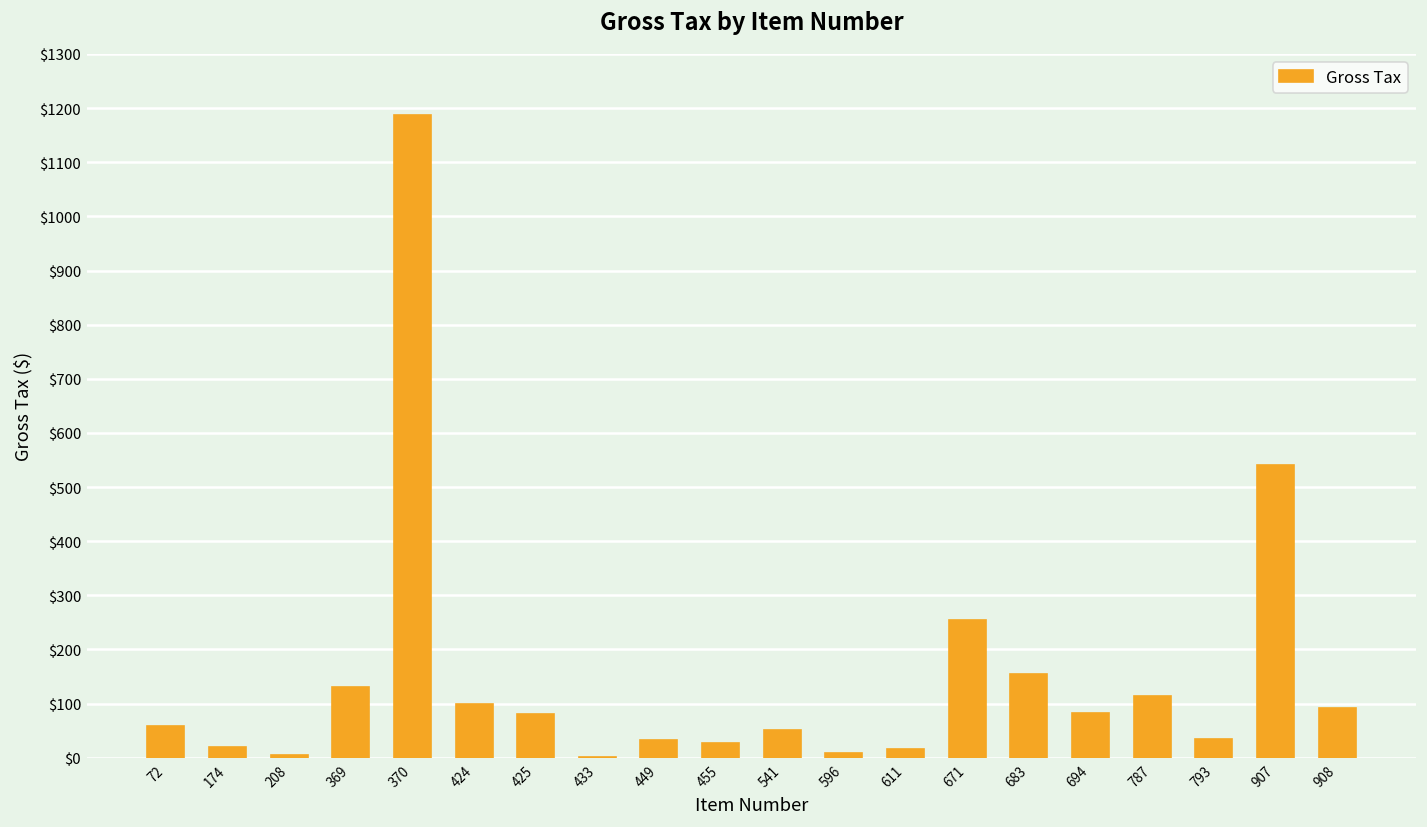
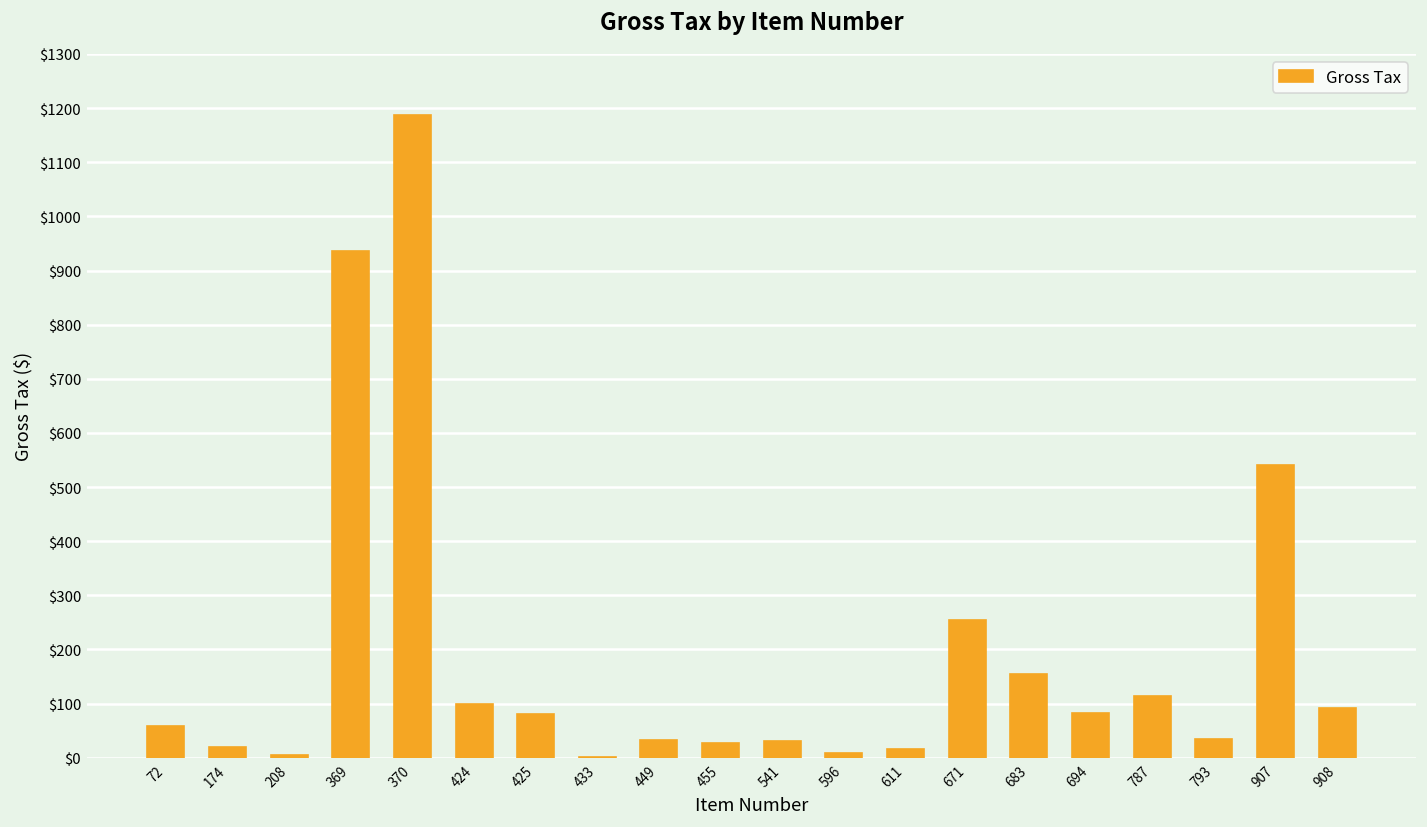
  {
    "72": "$60",
    "174": "$20",
    "208": "$10",
-   "369": "$130",
+   "369": "$940",
    "370": "$1190",
    "424": "$100",
    "425": "$80",
    "449": "$30",
    "455": "$30",
-   "541": "$50",
+   "541": "$30",
    "596": "$10",
    "611": "$20",
    "671": "$250",
    "683": "$150",
    "694": "$80",
    "787": "$110",
    "793": "$30",
    "907": "$540",
    "908": "$90"
  }
